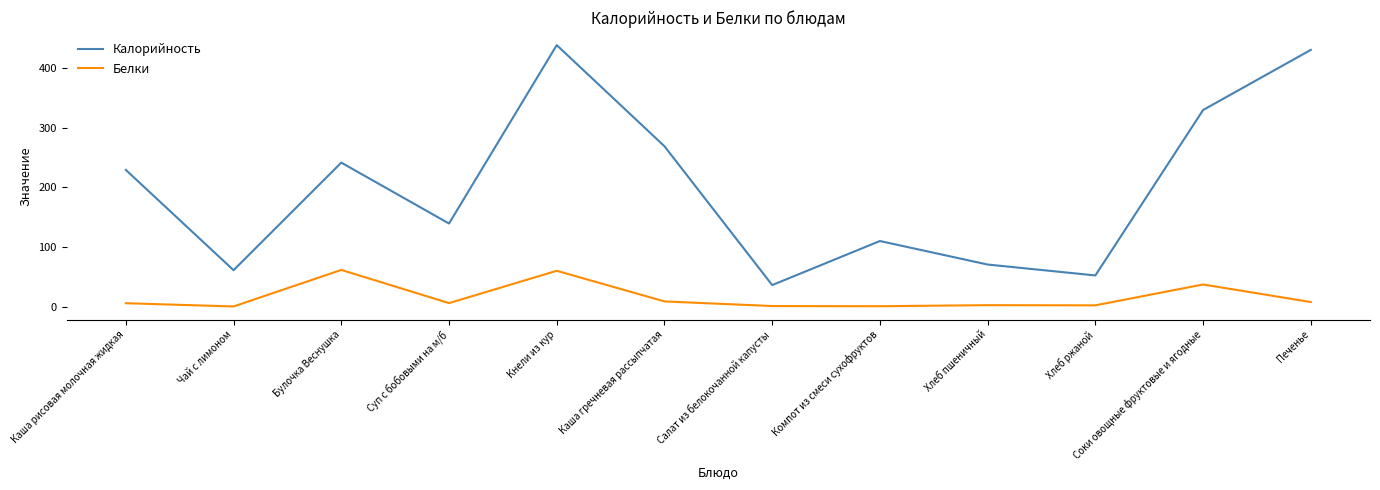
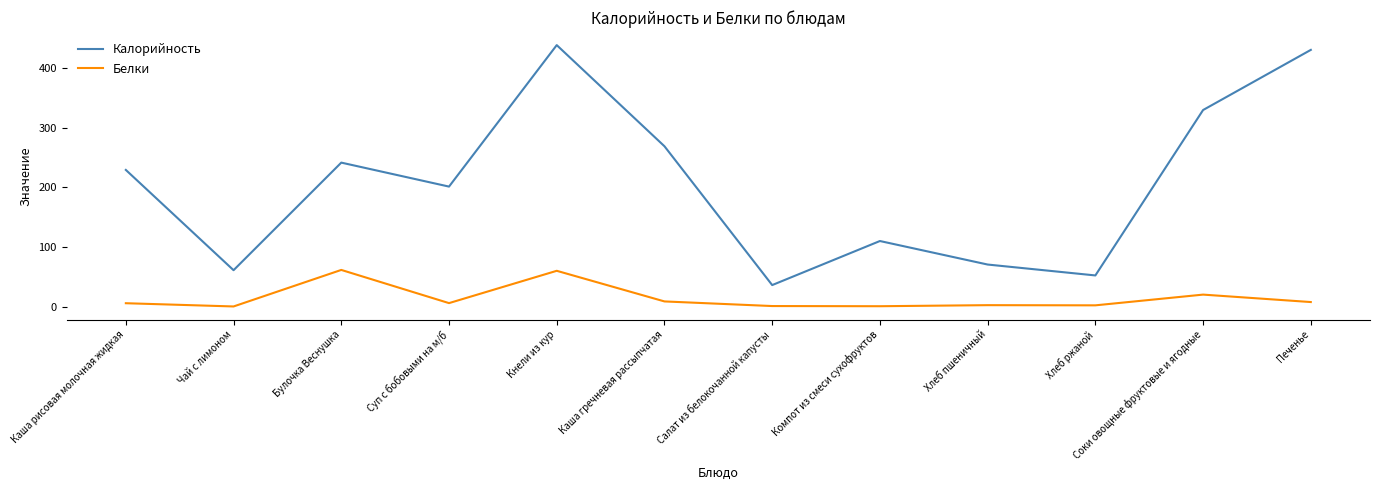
  {
    "Калорийность": {
      "Каша рисовая молочная жидкая": 230,
      "Чай с лимоном": 60,
      "Булочка Веснушка": 240,
-     "Суп с бобовыми на м/б": 140,
+     "Суп с бобовыми на м/б": 200,
      "Кнели из кур": 440,
      "Каша гречневая рассыпчатая": 270,
      "Салат из белокочанной капусты": 40,
      "Компот из смеси сухофруктов": 110,
      "Хлеб пшеничный": 70,
      "Хлеб ржаной": 50,
      "Соки овощные фруктовые и ягодные": 330,
      "Печенье": 430
    },
    "Белки": {
      "Каша рисовая молочная жидкая": 10,
      "Чай с лимоном": 0,
      "Булочка Веснушка": 60,
      "Суп с бобовыми на м/б": 10,
      "Кнели из кур": 60,
      "Каша гречневая рассыпчатая": 10,
      "Салат из белокочанной капусты": 0,
      "Компот из смеси сухофруктов": 0,
      "Хлеб пшеничный": 0,
      "Хлеб ржаной": 0,
-     "Соки овощные фруктовые и ягодные": 40,
+     "Соки овощные фруктовые и ягодные": 20,
      "Печенье": 10
    }
  }
